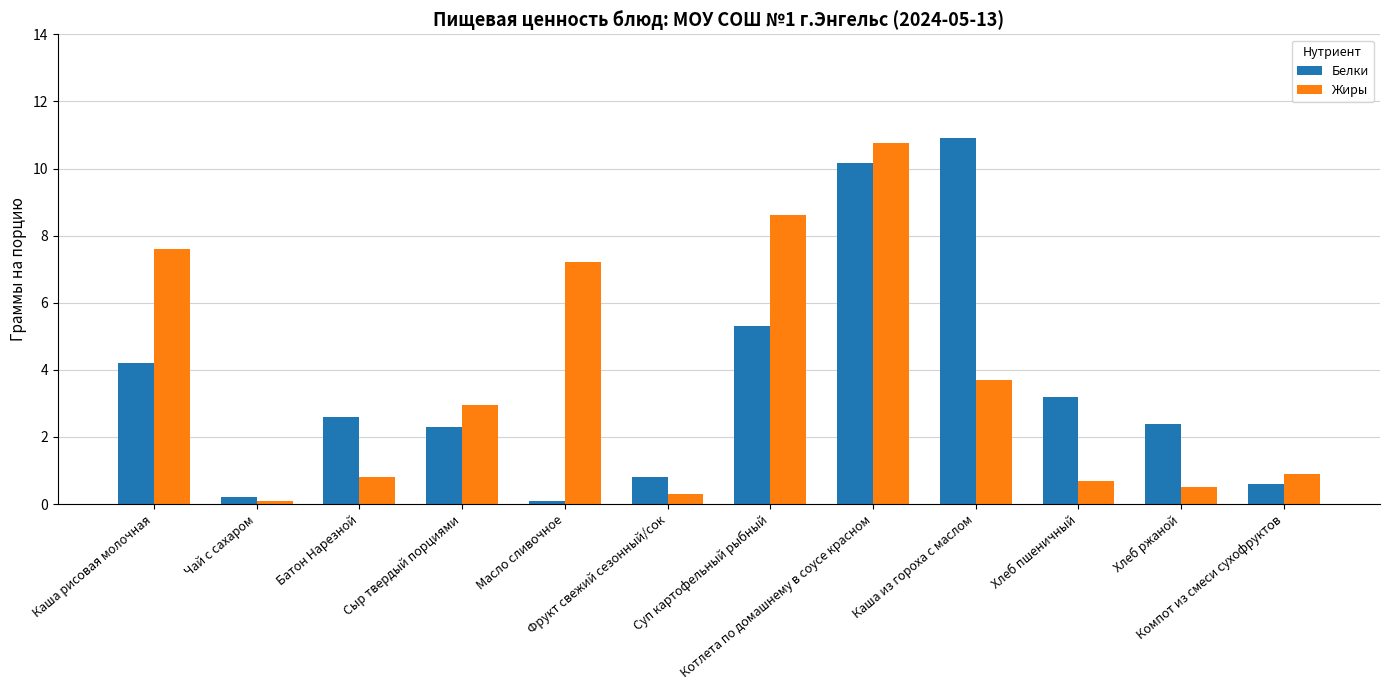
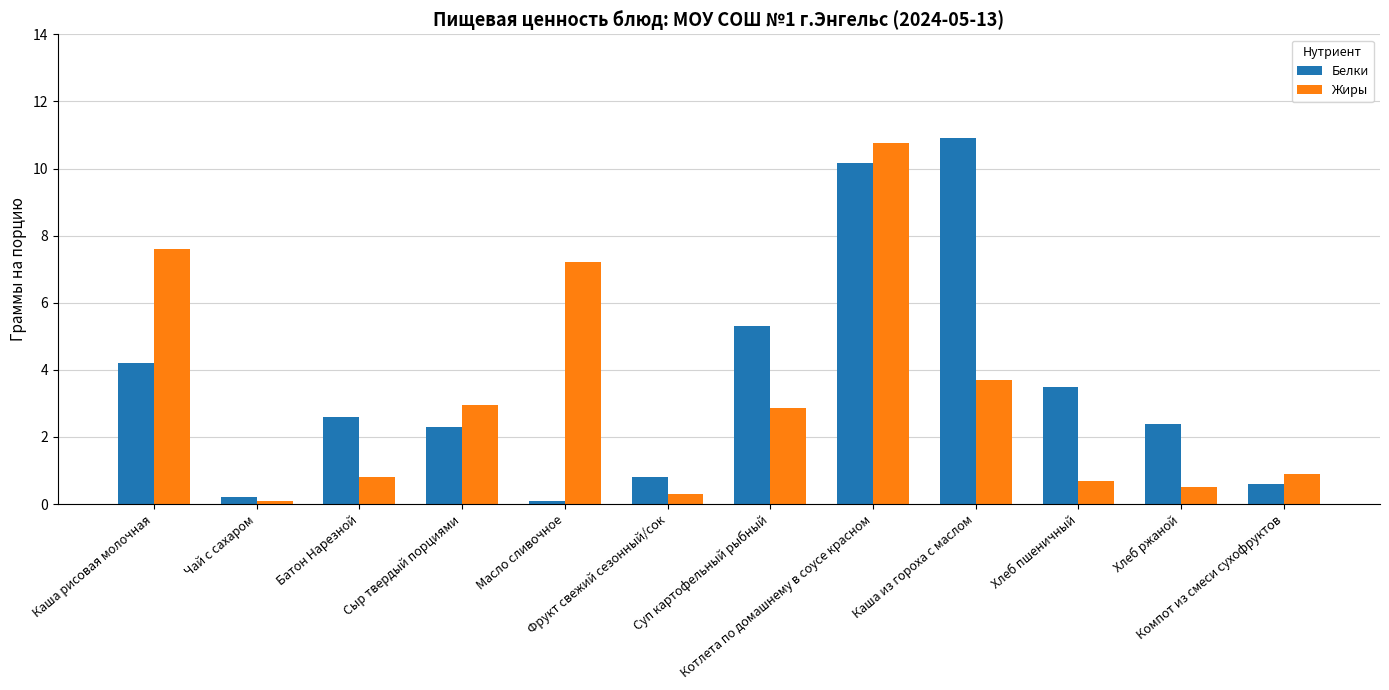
  {
    "Белки": {
      "Каша рисовая молочная": 4.2,
      "Чай с сахаром": 0.2,
      "Батон Нарезной": 2.6,
      "Сыр твердый порциями": 2.3,
      "Масло сливочное": 0.1,
      "Фрукт свежий сезонный/сок": 0.8,
      "Суп картофельный рыбный": 5.3,
      "Котлета по домашнему в соусе красном": 10.2,
      "Каша из гороха с маслом": 10.9,
-     "Хлеб пшеничный": 3.2,
+     "Хлеб пшеничный": 3.5,
      "Хлеб ржаной": 2.4,
      "Компот из смеси сухофруктов": 0.6
    },
    "Жиры": {
      "Каша рисовая молочная": 7.6,
      "Чай с сахаром": 0.1,
      "Батон Нарезной": 0.8,
      "Сыр твердый порциями": 3.0,
      "Масло сливочное": 7.2,
      "Фрукт свежий сезонный/сок": 0.3,
-     "Суп картофельный рыбный": 8.6,
+     "Суп картофельный рыбный": 2.9,
      "Котлета по домашнему в соусе красном": 10.8,
      "Каша из гороха с маслом": 3.7,
      "Хлеб пшеничный": 0.7,
      "Хлеб ржаной": 0.5,
      "Компот из смеси сухофруктов": 0.9
    }
  }
